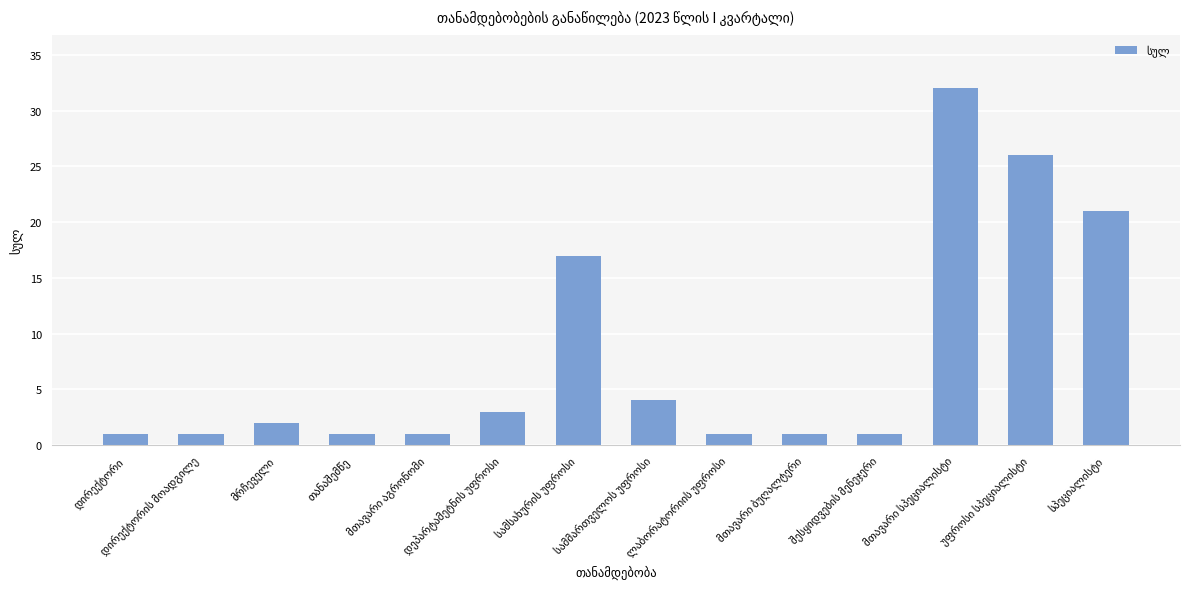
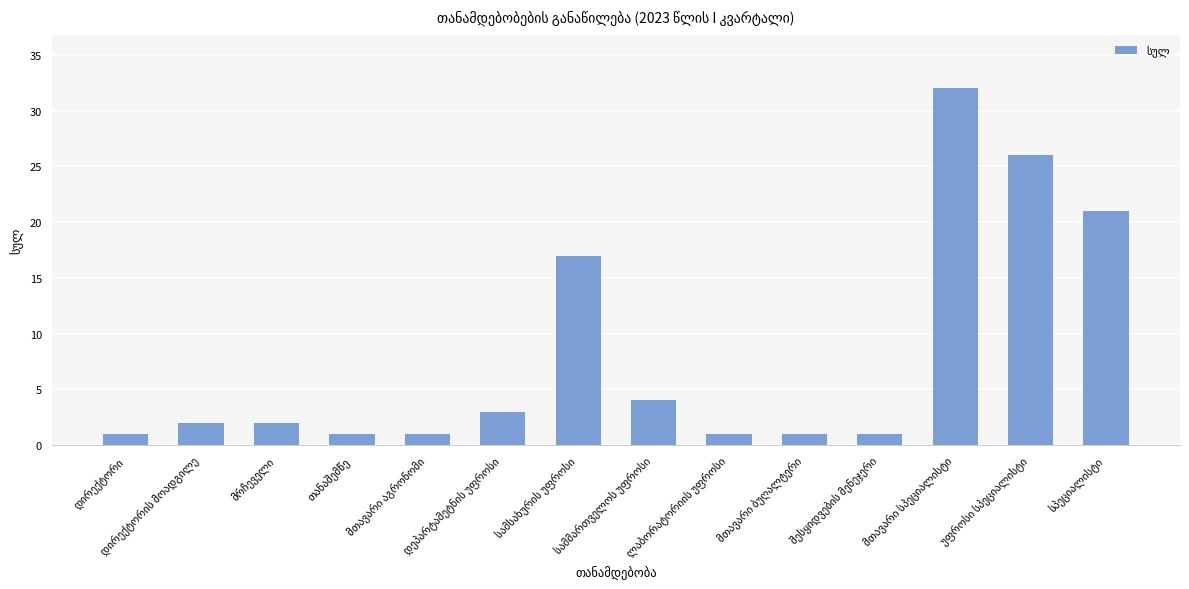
  {
    "დირექტორი": 1,
-   "დირექტორის მოადგილე": 1,
+   "დირექტორის მოადგილე": 2,
    "მრჩეველი": 2,
    "თანაშემწე": 1,
    "მთავარი აგრონომი": 1,
    "დეპარტამეტნის უფროსი": 3,
    "სამსახურის უფროსი": 17,
    "სამმართველოს უფროსი": 4,
    "ლაბორატორიის უფროსი": 1,
    "მთავარი ბუღალტერი": 1,
    "შესყიდვების მენეჯერი": 1,
    "მთავარი სპეციალისტი": 32,
    "უფროსი სპეციალისტი": 26,
    "სპეციალისტი": 21
  }
